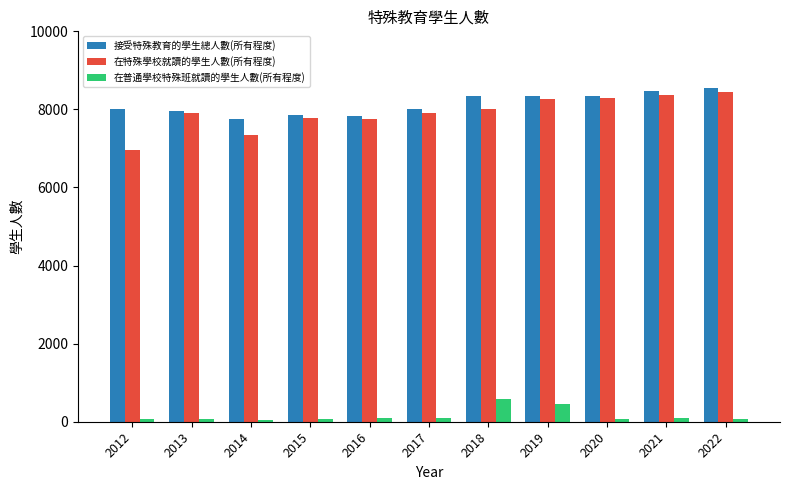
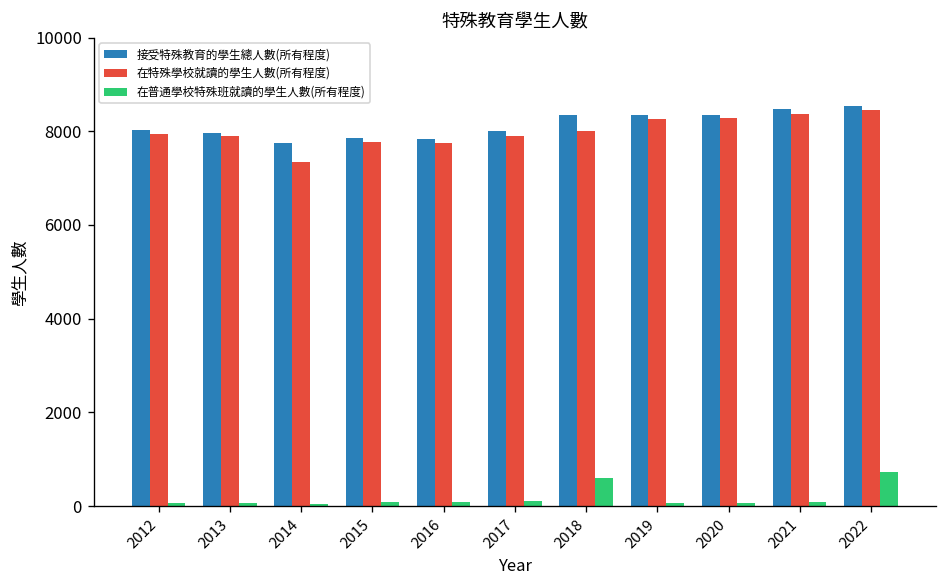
  {
    "接受特殊教育的學生總人數(所有程度)": {
      "2012": 8000,
      "2013": 8000,
      "2014": 7800,
      "2015": 7800,
      "2016": 7800,
      "2017": 8000,
      "2018": 8300,
      "2019": 8300,
      "2020": 8400,
      "2021": 8500,
      "2022": 8500
    },
    "在特殊學校就讀的學生人數(所有程度)": {
-     "2012": 7000,
+     "2012": 7900,
      "2013": 7900,
      "2014": 7300,
      "2015": 7800,
      "2016": 7800,
      "2017": 7900,
      "2018": 8000,
      "2019": 8300,
      "2020": 8300,
      "2021": 8400,
      "2022": 8500
    },
    "在普通學校特殊班就讀的學生人數(所有程度)": {
      "2012": 100,
      "2015": 100,
      "2016": 100,
      "2017": 100,
      "2018": 600,
-     "2019": 500,
+     "2019": 100,
      "2020": 100,
      "2021": 100,
-     "2022": 100
+     "2022": 700
    }
  }
